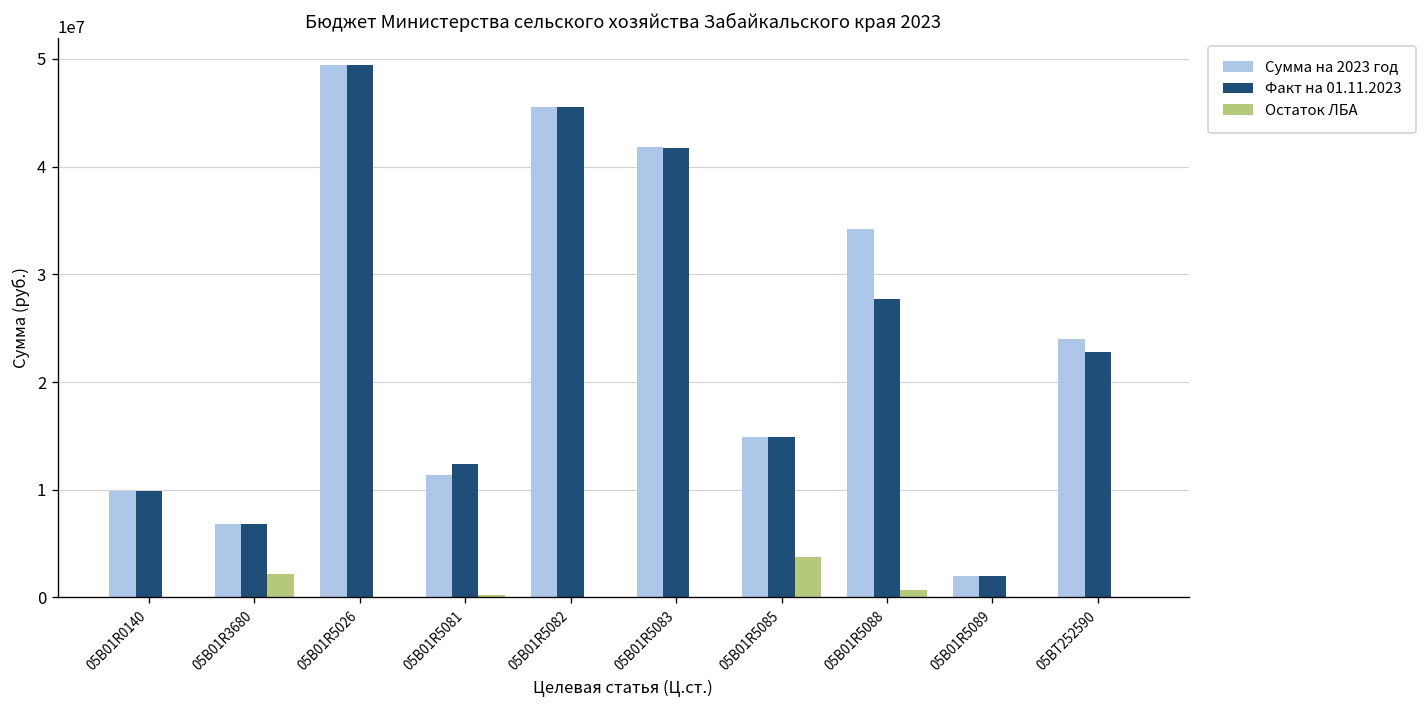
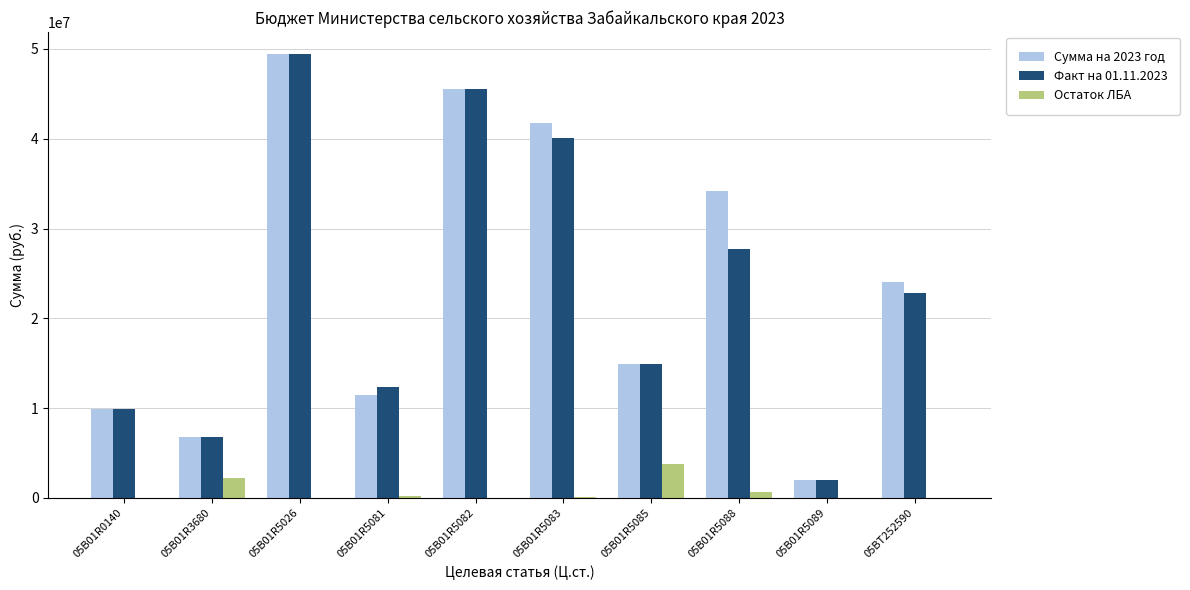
  {
    "Сумма на 2023 год": {
      "05В01R0140": 10000000,
      "05В01R3680": 7000000,
      "05В01R5026": 49000000,
      "05В01R5081": 11000000,
      "05В01R5082": 46000000,
      "05В01R5083": 42000000,
      "05В01R5085": 15000000,
      "05В01R5088": 34000000,
      "05В01R5089": 2000000,
      "05ВT252590": 24000000
    },
    "Факт на 01.11.2023": {
      "05В01R0140": 10000000,
      "05В01R3680": 7000000,
      "05В01R5026": 49000000,
      "05В01R5081": 12000000,
      "05В01R5082": 46000000,
-     "05В01R5083": 42000000,
+     "05В01R5083": 40000000,
      "05В01R5085": 15000000,
      "05В01R5088": 28000000,
      "05В01R5089": 2000000,
      "05ВT252590": 23000000
    },
    "Остаток ЛБА": {
      "05В01R0140": 0,
      "05В01R3680": 2000000,
      "05В01R5026": 0,
      "05В01R5082": 0,
      "05В01R5085": 4000000,
      "05В01R5088": 1000000,
      "05В01R5089": 0,
      "05ВT252590": 0
    }
  }
